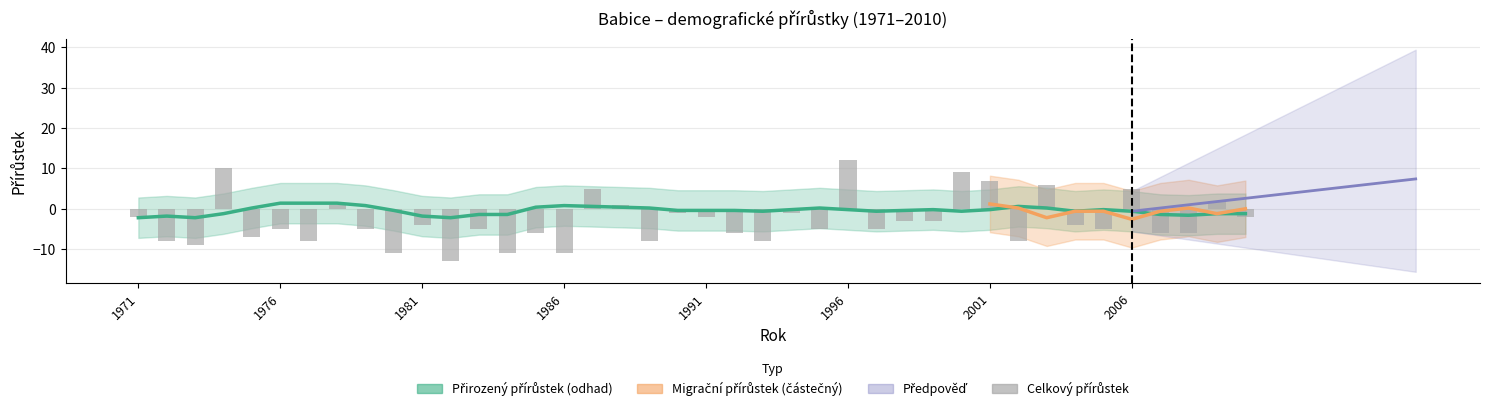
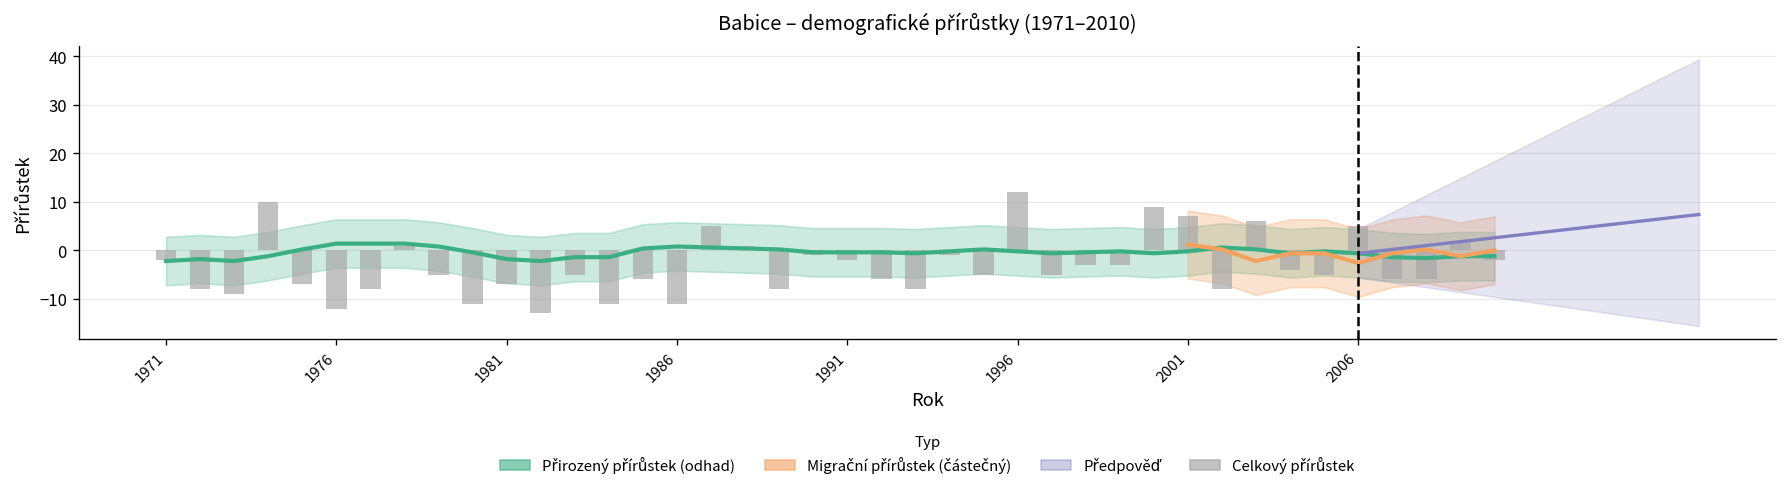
  {
    "Celkový přírůstek": {
      "1971": -2,
-     "1976": -5,
-     "1981": -4,
+     "1976": -12,
+     "1981": -7,
      "1986": -11,
      "1991": -2,
      "1996": 12,
      "2001": 7,
      "2006": 5
    }
  }
